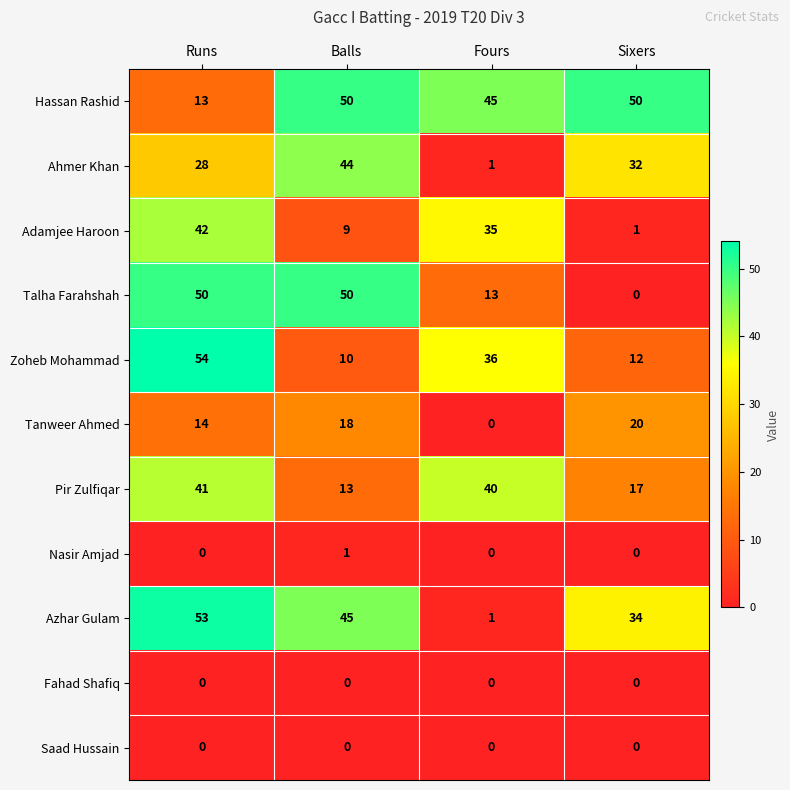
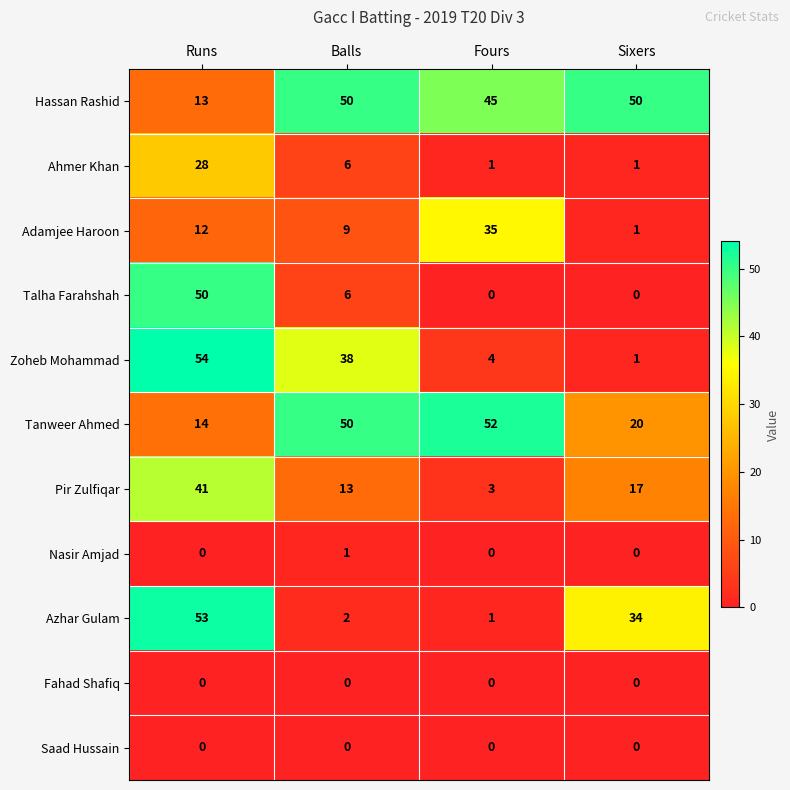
  {
    "Hassan Rashid": {
      "Runs": 13,
      "Balls": 50,
      "Fours": 45,
      "Sixers": 50
    },
    "Ahmer Khan": {
      "Runs": 28,
-     "Balls": 44,
+     "Balls": 6,
      "Fours": 1,
-     "Sixers": 32
+     "Sixers": 1
    },
    "Adamjee Haroon": {
-     "Runs": 42,
+     "Runs": 12,
      "Balls": 9,
      "Fours": 35,
      "Sixers": 1
    },
    "Talha Farahshah": {
      "Runs": 50,
-     "Balls": 50,
-     "Fours": 13,
+     "Balls": 6,
+     "Fours": 0,
      "Sixers": 0
    },
    "Zoheb Mohammad": {
      "Runs": 54,
-     "Balls": 10,
-     "Fours": 36,
-     "Sixers": 12
+     "Balls": 38,
+     "Fours": 4,
+     "Sixers": 1
    },
    "Tanweer Ahmed": {
      "Runs": 14,
-     "Balls": 18,
-     "Fours": 0,
+     "Balls": 50,
+     "Fours": 52,
      "Sixers": 20
    },
    "Pir Zulfiqar": {
      "Runs": 41,
      "Balls": 13,
-     "Fours": 40,
+     "Fours": 3,
      "Sixers": 17
    },
    "Nasir Amjad": {
      "Runs": 0,
      "Balls": 1,
      "Fours": 0,
      "Sixers": 0
    },
    "Azhar Gulam": {
      "Runs": 53,
-     "Balls": 45,
+     "Balls": 2,
      "Fours": 1,
      "Sixers": 34
    },
    "Fahad Shafiq": {
      "Runs": 0,
      "Balls": 0,
      "Fours": 0,
      "Sixers": 0
    },
    "Saad Hussain": {
      "Runs": 0,
      "Balls": 0,
      "Fours": 0,
      "Sixers": 0
    }
  }
